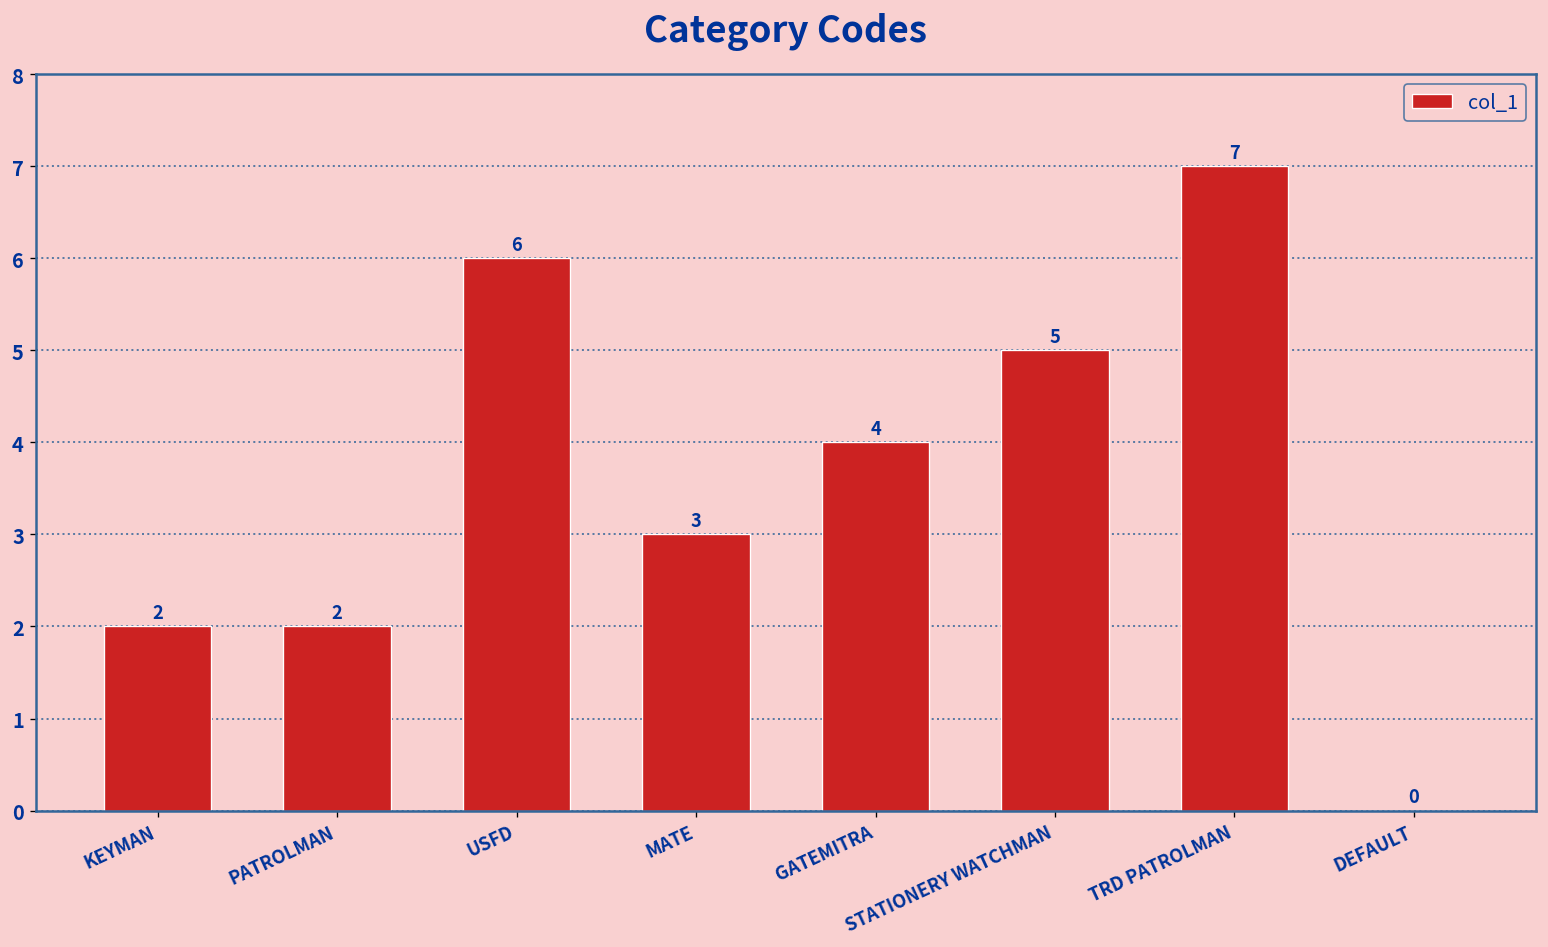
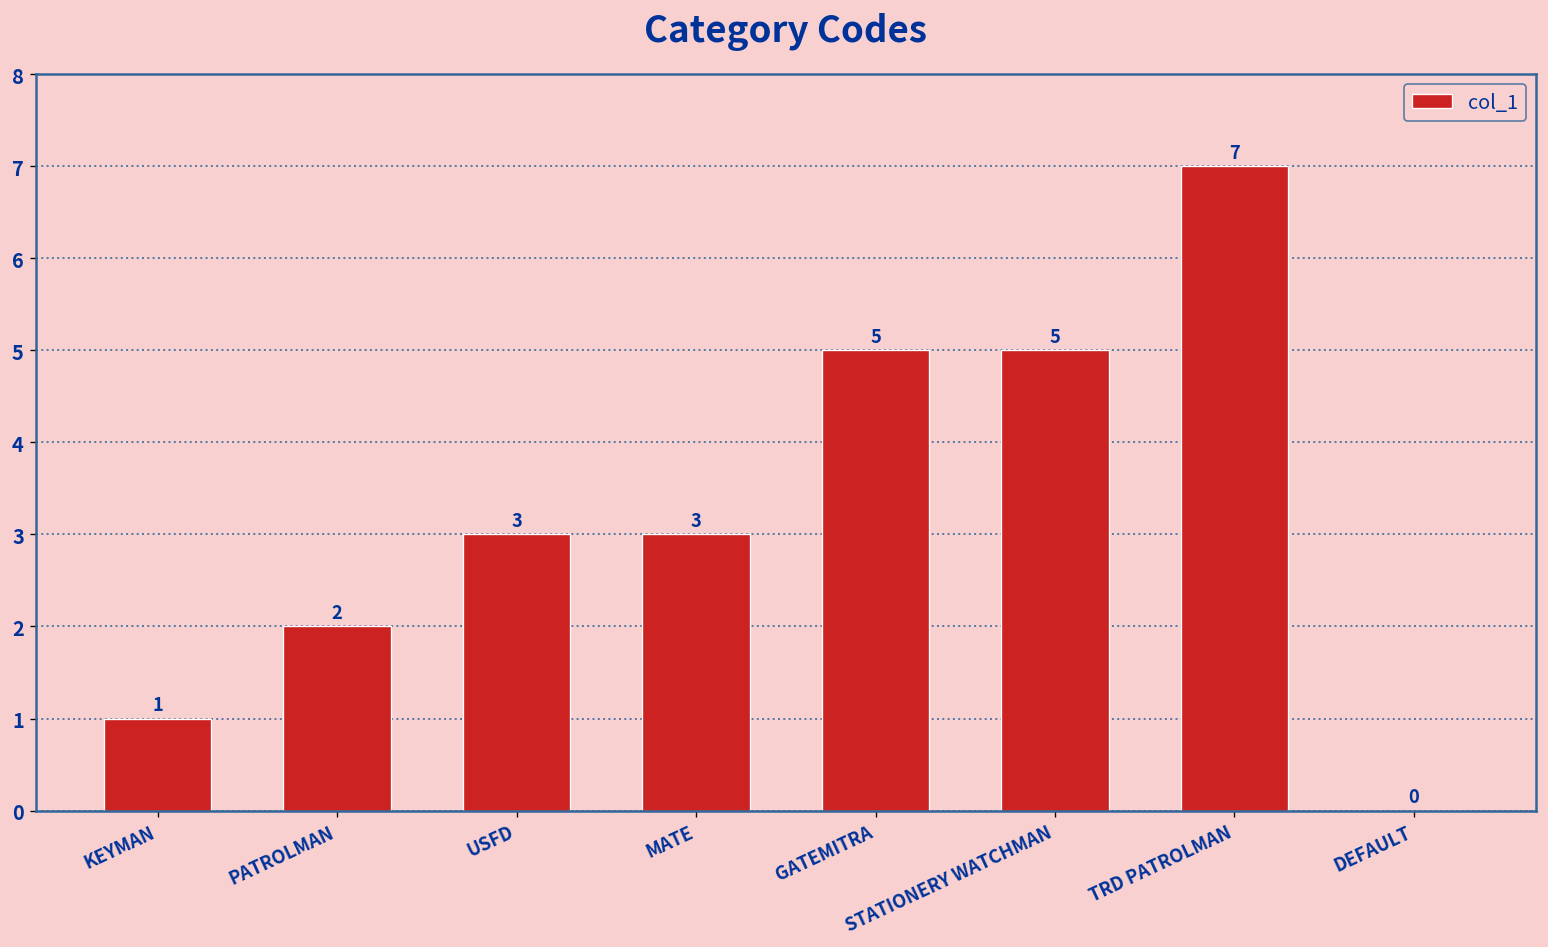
  {
-   "KEYMAN": 2,
+   "KEYMAN": 1,
    "PATROLMAN": 2,
-   "USFD": 6,
+   "USFD": 3,
    "MATE": 3,
-   "GATEMITRA": 4,
+   "GATEMITRA": 5,
    "STATIONERY WATCHMAN": 5,
    "TRD PATROLMAN": 7,
    "DEFAULT": 0
  }
